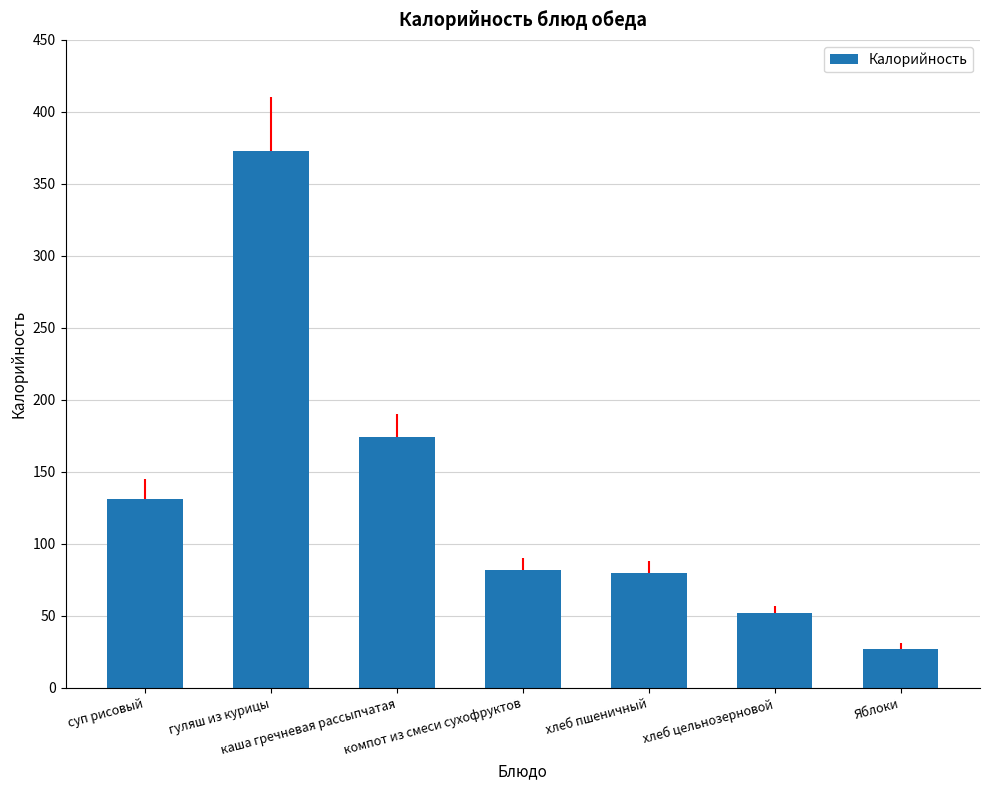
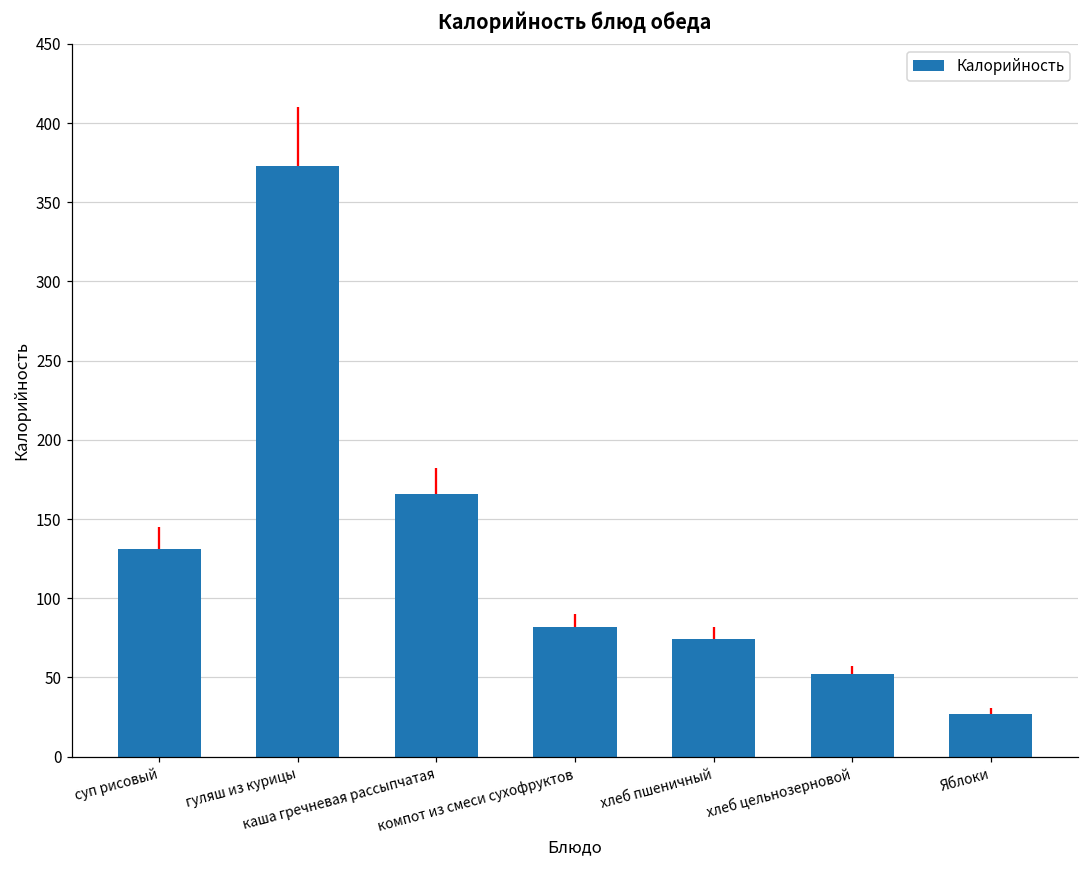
  {
    "суп рисовый": 131,
    "гуляш из курицы": 373,
-   "каша гречневая рассыпчатая": 174,
+   "каша гречневая рассыпчатая": 166,
    "компот из смеси сухофруктов": 82,
-   "хлеб пшеничный": 80,
+   "хлеб пшеничный": 74,
    "хлеб цельнозерновой": 52,
    "Яблоки": 27
  }
